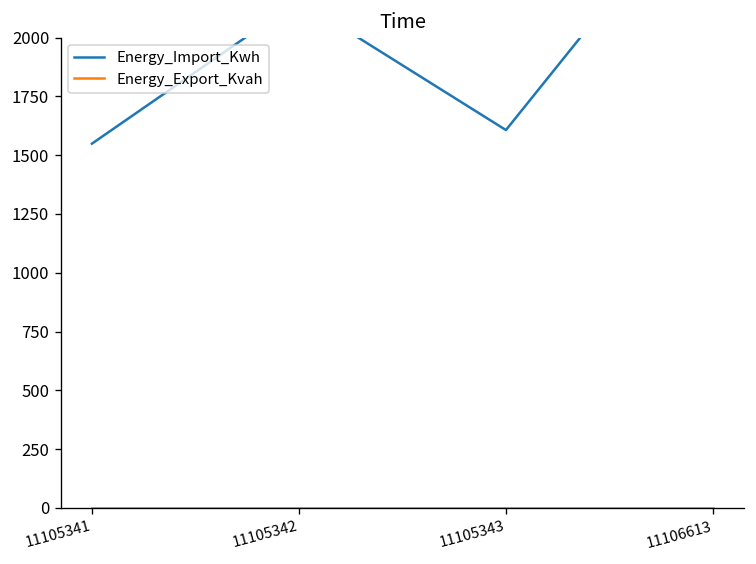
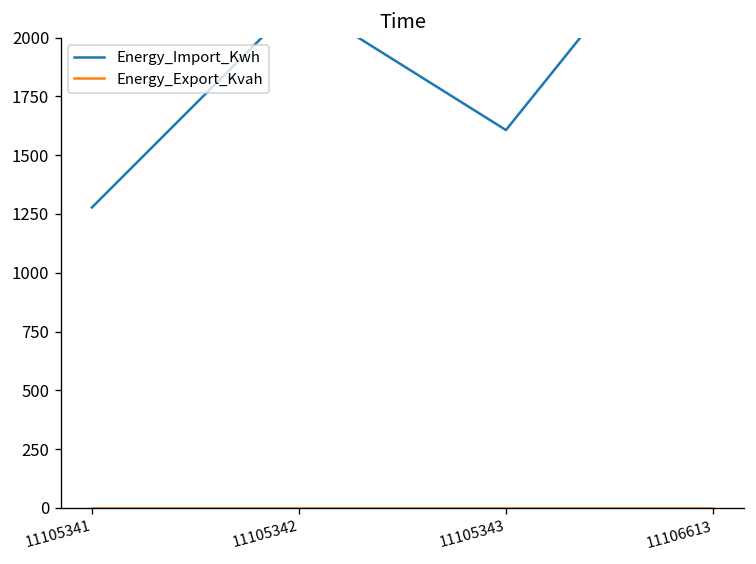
  {
    "Energy_Import_Kwh": {
-     "11105341": 1550,
+     "11105341": 1280,
      "11105343": 1610
    },
    "Energy_Export_Kvah": {
      "11105341": 0,
      "11105342": 0,
      "11105343": 0,
      "11106613": 0
    }
  }
